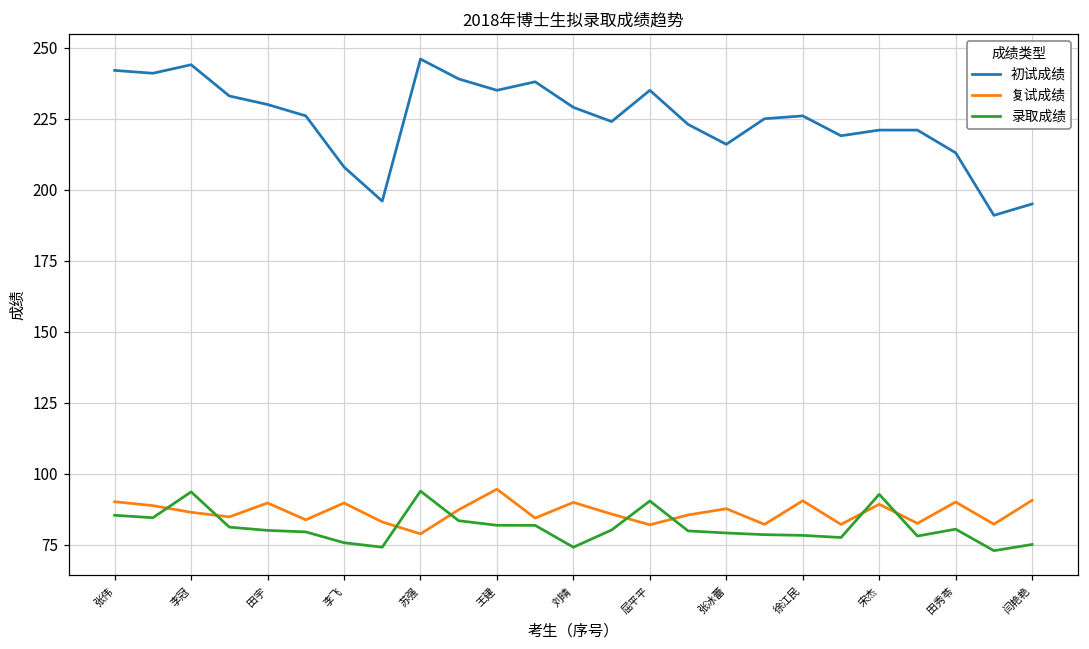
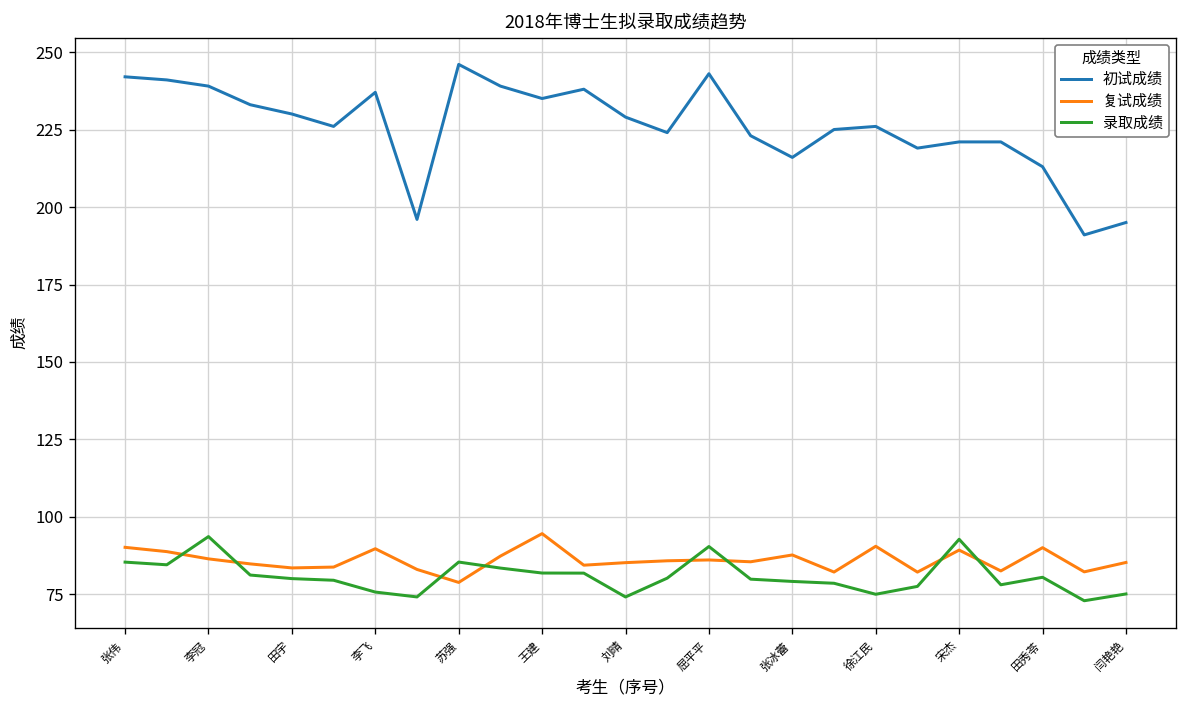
  {
    "初试成绩": {
      "张伟": 242,
-     "李冠": 244,
+     "李冠": 239,
      "田宇": 230,
-     "李飞": 208,
+     "李飞": 237,
      "苏强": 246,
      "王建": 235,
      "刘晴": 229,
-     "屈平平": 235,
+     "屈平平": 243,
      "张冰蕾": 216,
      "徐江民": 226,
      "宋杰": 221,
      "田秀苓": 213,
      "闫艳艳": 195
    },
    "复试成绩": {
      "张伟": 90,
      "李冠": 86,
-     "田宇": 90,
+     "田宇": 84,
      "李飞": 90,
      "苏强": 79,
      "王建": 95,
-     "刘晴": 90,
-     "屈平平": 82,
+     "刘晴": 85,
+     "屈平平": 86,
      "张冰蕾": 88,
      "徐江民": 91,
      "宋杰": 89,
      "田秀苓": 90,
-     "闫艳艳": 91
+     "闫艳艳": 85
    },
    "录取成绩": {
      "张伟": 85,
      "李冠": 94,
      "田宇": 80,
      "李飞": 76,
-     "苏强": 94,
+     "苏强": 85,
      "王建": 82,
      "刘晴": 74,
      "屈平平": 90,
      "张冰蕾": 79,
-     "徐江民": 78,
+     "徐江民": 75,
      "宋杰": 93,
      "田秀苓": 81,
      "闫艳艳": 75
    }
  }
